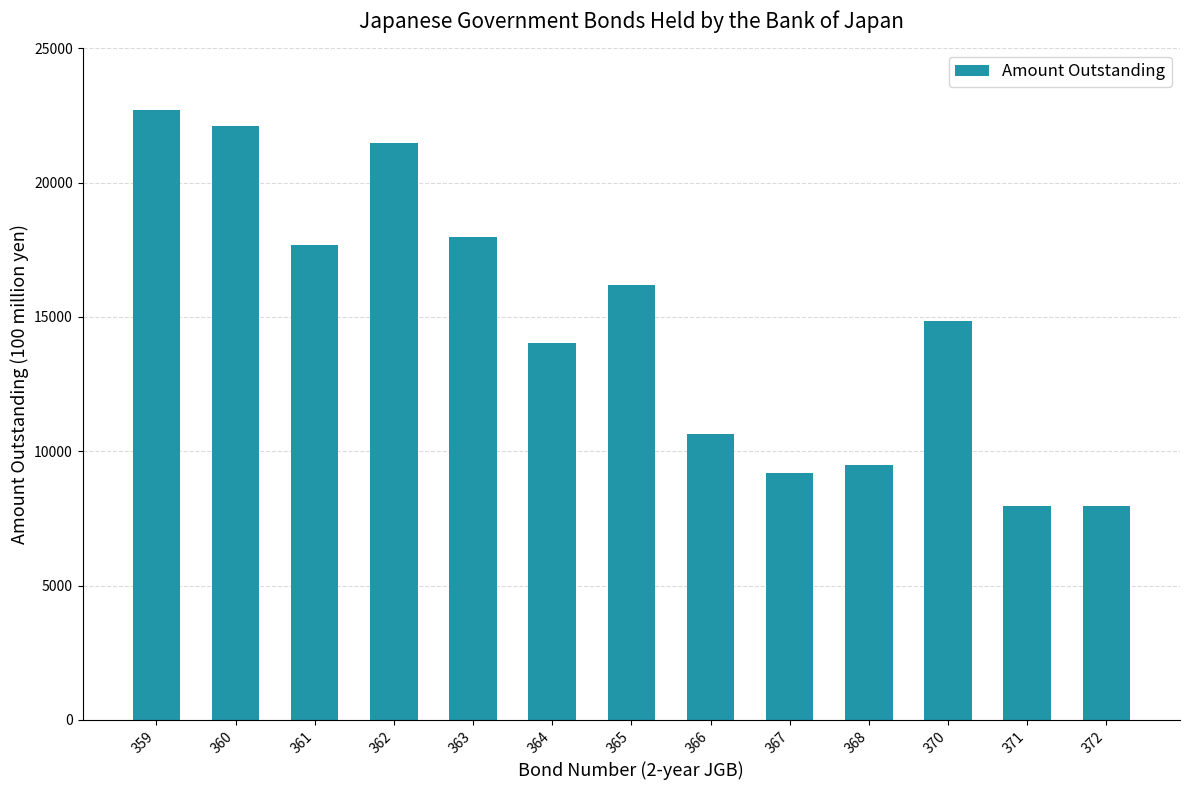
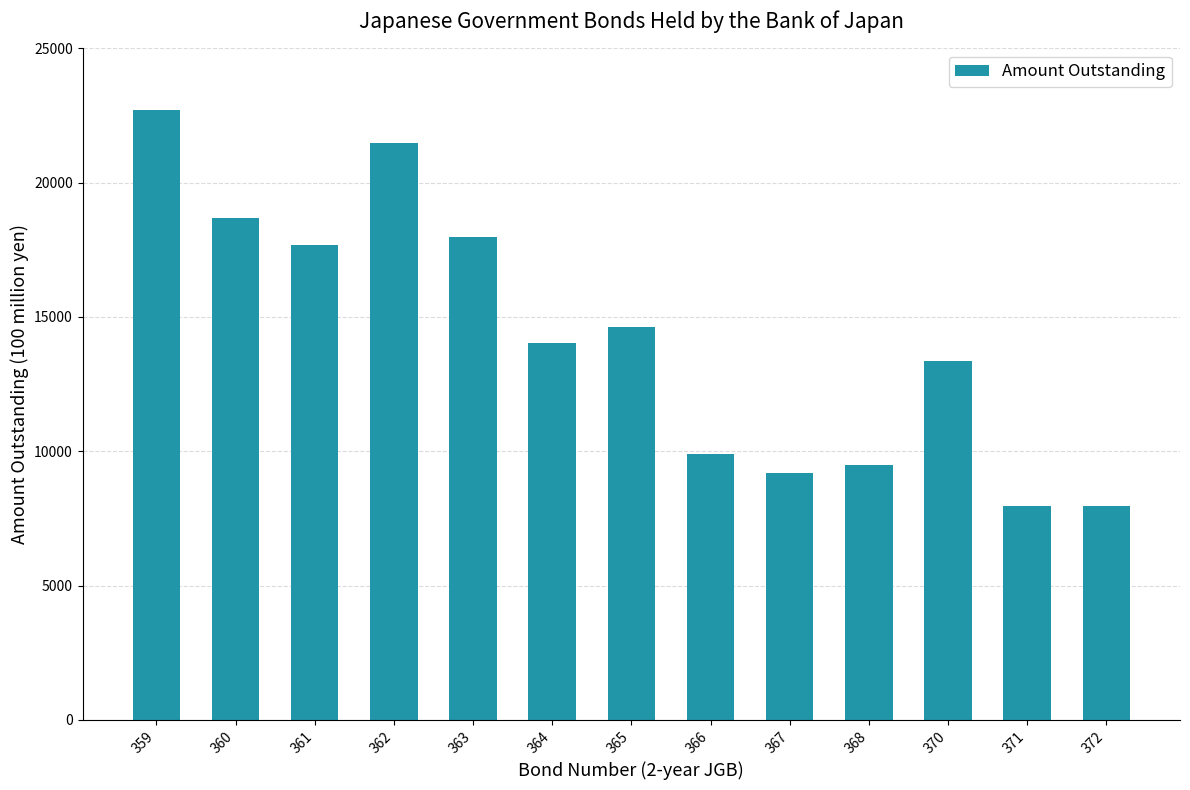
  {
    "359": 22700,
-   "360": 22100,
+   "360": 18700,
    "361": 17700,
    "362": 21500,
    "363": 18000,
    "364": 14000,
-   "365": 16200,
-   "366": 10600,
+   "365": 14600,
+   "366": 9900,
    "367": 9200,
    "368": 9500,
-   "370": 14900,
+   "370": 13300,
    "371": 8000,
    "372": 8000
  }
